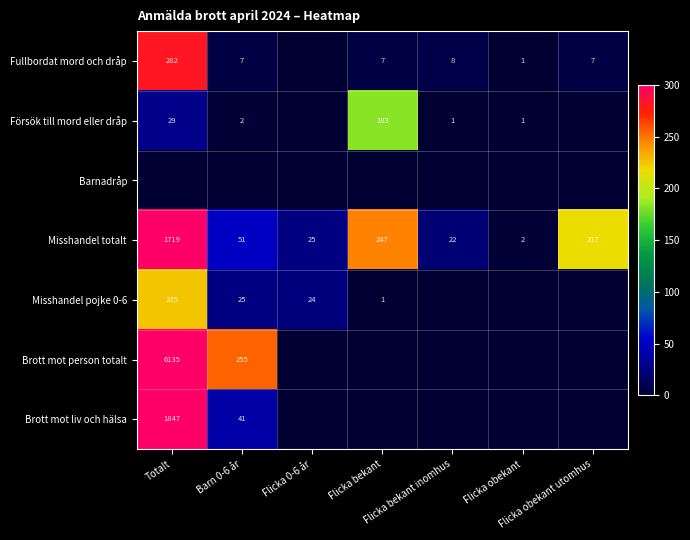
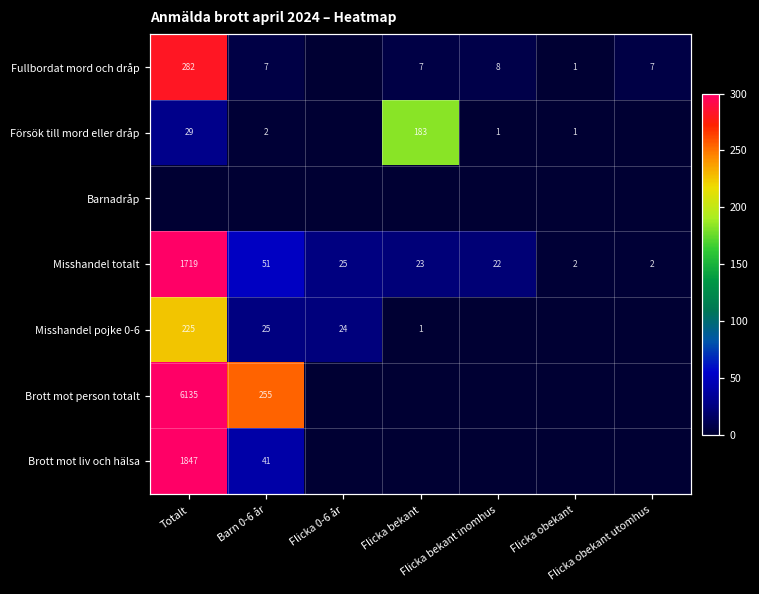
  {
    "Fullbordat mord och dråp": {
      "Totalt": 282,
      "Barn 0-6 år": 7,
      "Flicka bekant": 7,
      "Flicka bekant inomhus": 8,
      "Flicka obekant": 1,
      "Flicka obekant utomhus": 7
    },
    "Försök till mord eller dråp": {
      "Totalt": 29,
      "Barn 0-6 år": 2,
      "Flicka bekant": 183,
      "Flicka bekant inomhus": 1,
      "Flicka obekant": 1
    },
    "Misshandel totalt": {
      "Totalt": 1719,
      "Barn 0-6 år": 51,
      "Flicka 0-6 år": 25,
-     "Flicka bekant": 247,
+     "Flicka bekant": 23,
      "Flicka bekant inomhus": 22,
      "Flicka obekant": 2,
-     "Flicka obekant utomhus": 217
+     "Flicka obekant utomhus": 2
    },
    "Misshandel pojke 0-6": {
      "Totalt": 225,
      "Barn 0-6 år": 25,
      "Flicka 0-6 år": 24,
      "Flicka bekant": 1
    },
    "Brott mot person totalt": {
      "Totalt": 6135,
      "Barn 0-6 år": 255
    },
    "Brott mot liv och hälsa": {
      "Totalt": 1847,
      "Barn 0-6 år": 41
    }
  }
